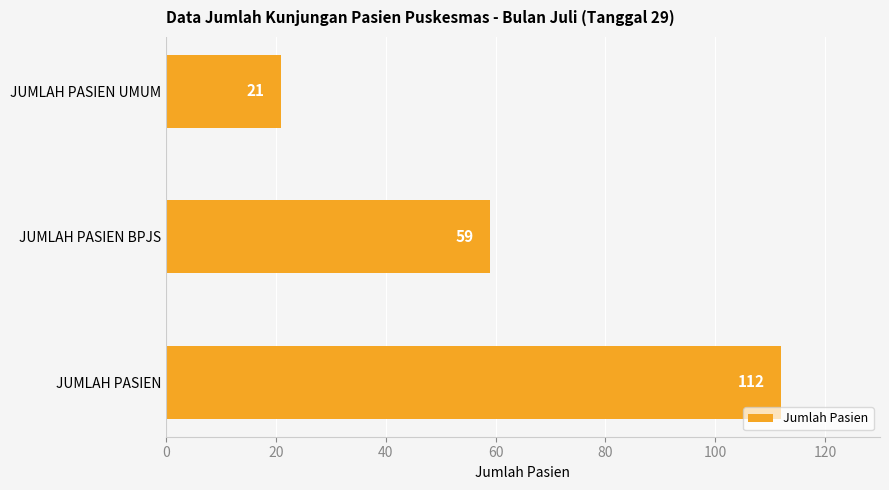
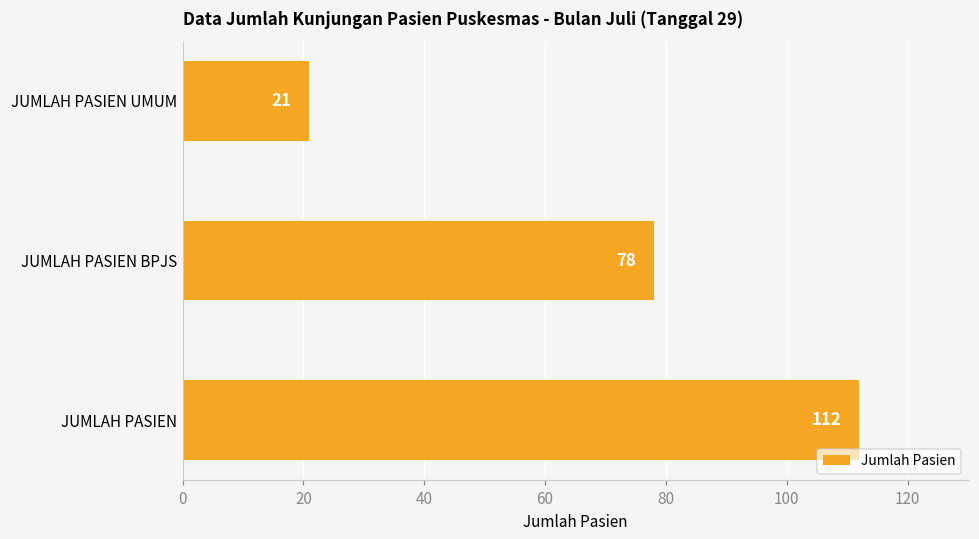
  {
    "JUMLAH PASIEN UMUM": 21,
-   "JUMLAH PASIEN BPJS": 59,
+   "JUMLAH PASIEN BPJS": 78,
    "JUMLAH PASIEN": 112
  }
